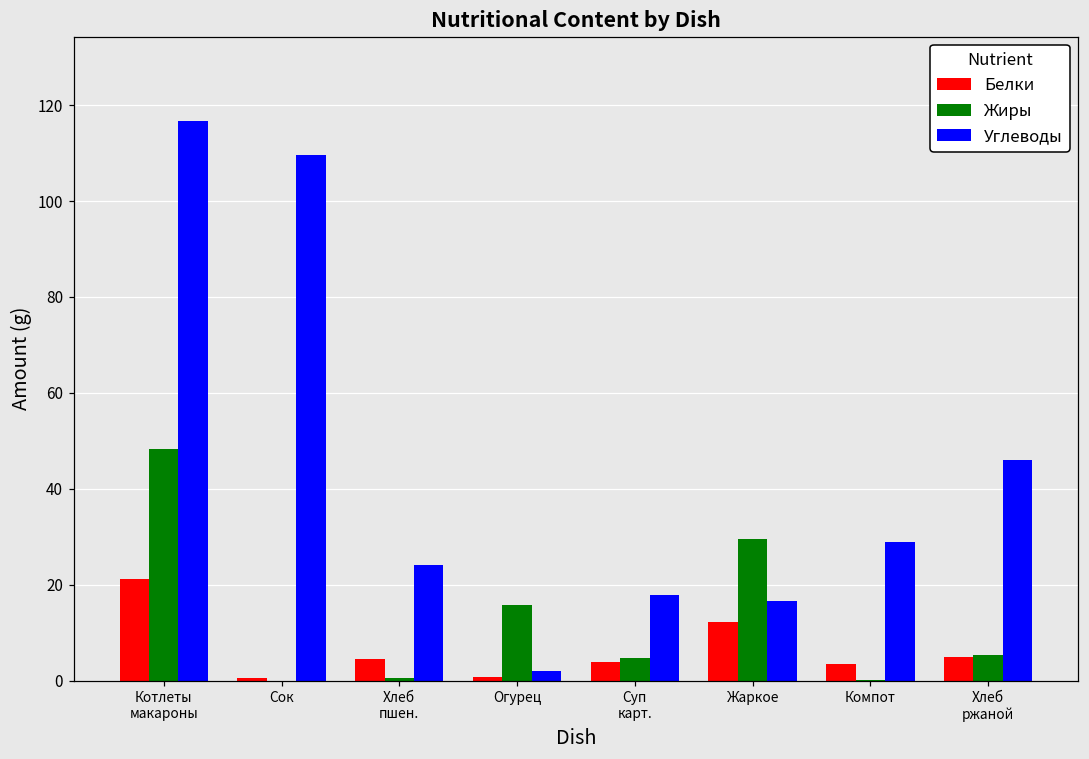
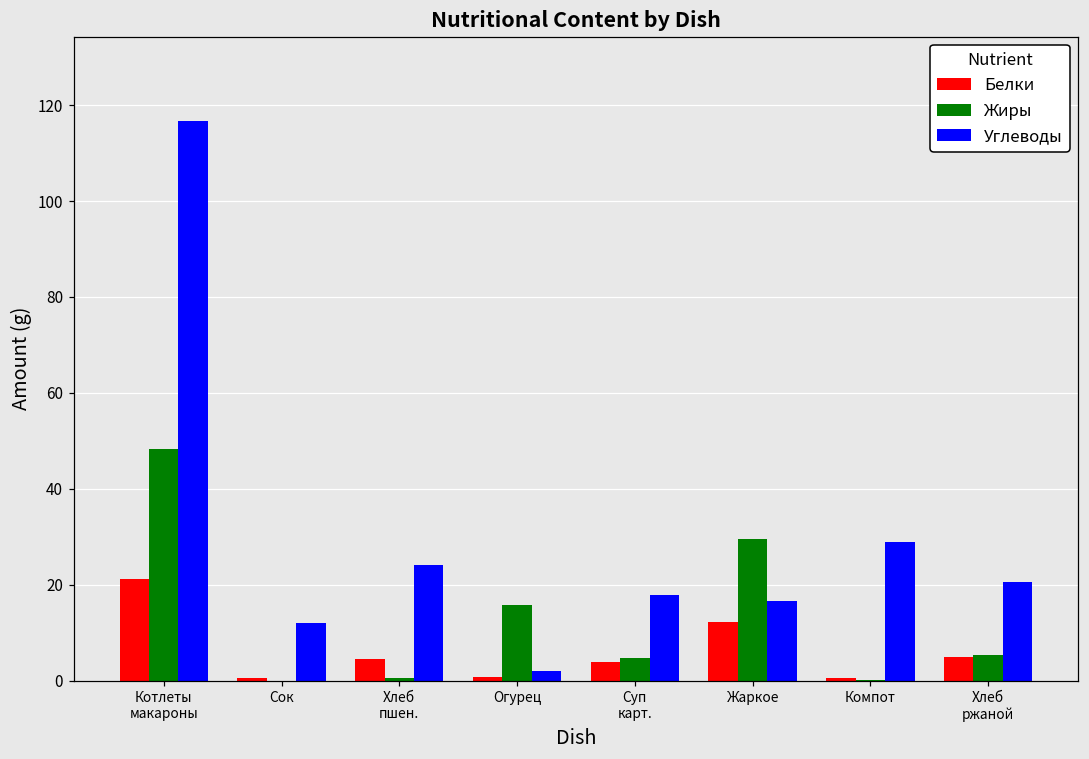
  {
    "Белки": {
      "Котлеты макароны": 21,
      "Сок": 1,
      "Хлеб пшен.": 5,
      "Огурец": 1,
      "Суп карт.": 4,
      "Жаркое": 12,
-     "Компот": 3,
+     "Компот": 1,
      "Хлеб ржаной": 5
    },
    "Жиры": {
      "Котлеты макароны": 48,
      "Сок": 0,
      "Огурец": 16,
      "Суп карт.": 5,
      "Жаркое": 30,
      "Хлеб ржаной": 5
    },
    "Углеводы": {
      "Котлеты макароны": 117,
-     "Сок": 110,
+     "Сок": 12,
      "Хлеб пшен.": 24,
      "Огурец": 2,
      "Суп карт.": 18,
      "Жаркое": 17,
      "Компот": 29,
-     "Хлеб ржаной": 46
+     "Хлеб ржаной": 21
    }
  }
